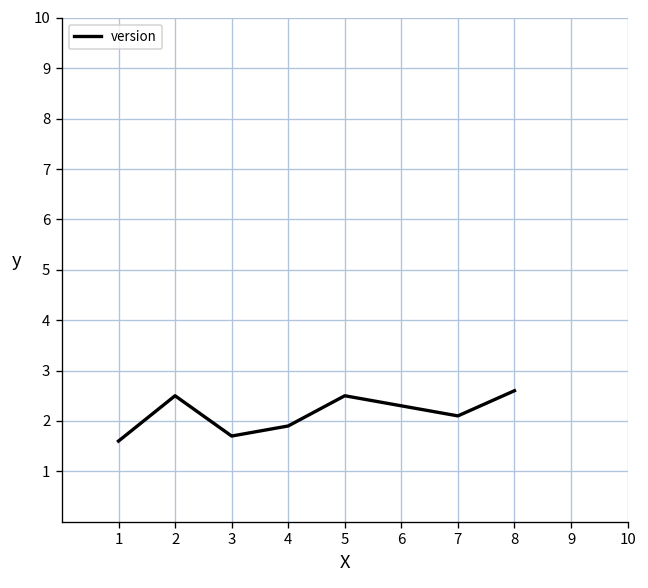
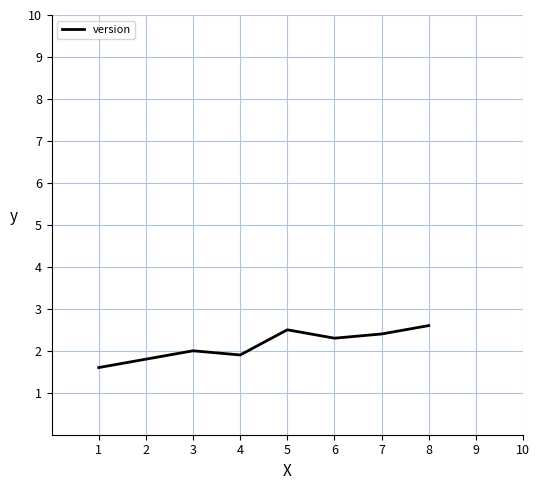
  {
    "1": 1.6,
-   "2": 2.5,
-   "3": 1.7,
+   "2": 1.8,
+   "3": 2.0,
    "4": 1.9,
    "5": 2.5,
    "6": 2.3,
-   "7": 2.1,
+   "7": 2.4,
    "8": 2.6
  }
